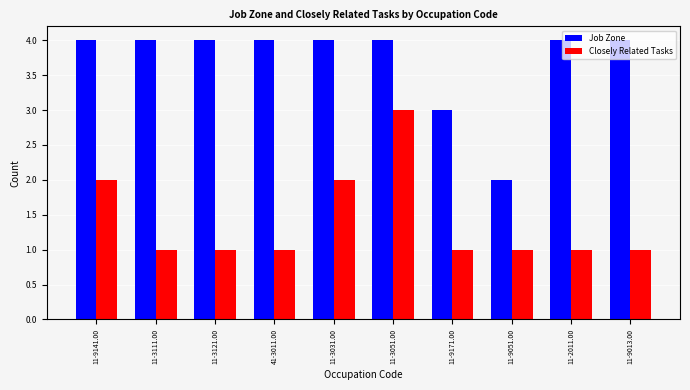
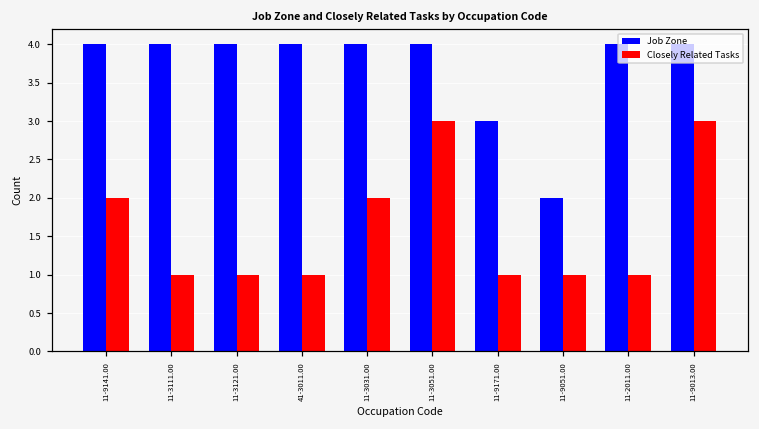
  {
    "Job Zone": {
      "11-9141.00": 4,
      "11-3111.00": 4,
      "11-3121.00": 4,
      "41-3011.00": 4,
      "11-3031.00": 4,
      "11-3051.00": 4,
      "11-9171.00": 3,
      "11-9051.00": 2,
      "11-2011.00": 4
    },
    "Closely Related Tasks": {
      "11-9141.00": 2,
      "11-3111.00": 1,
      "11-3121.00": 1,
      "41-3011.00": 1,
      "11-3031.00": 2,
      "11-3051.00": 3,
      "11-9171.00": 1,
      "11-9051.00": 1,
      "11-2011.00": 1,
-     "11-9013.00": 1
+     "11-9013.00": 3
    }
  }
